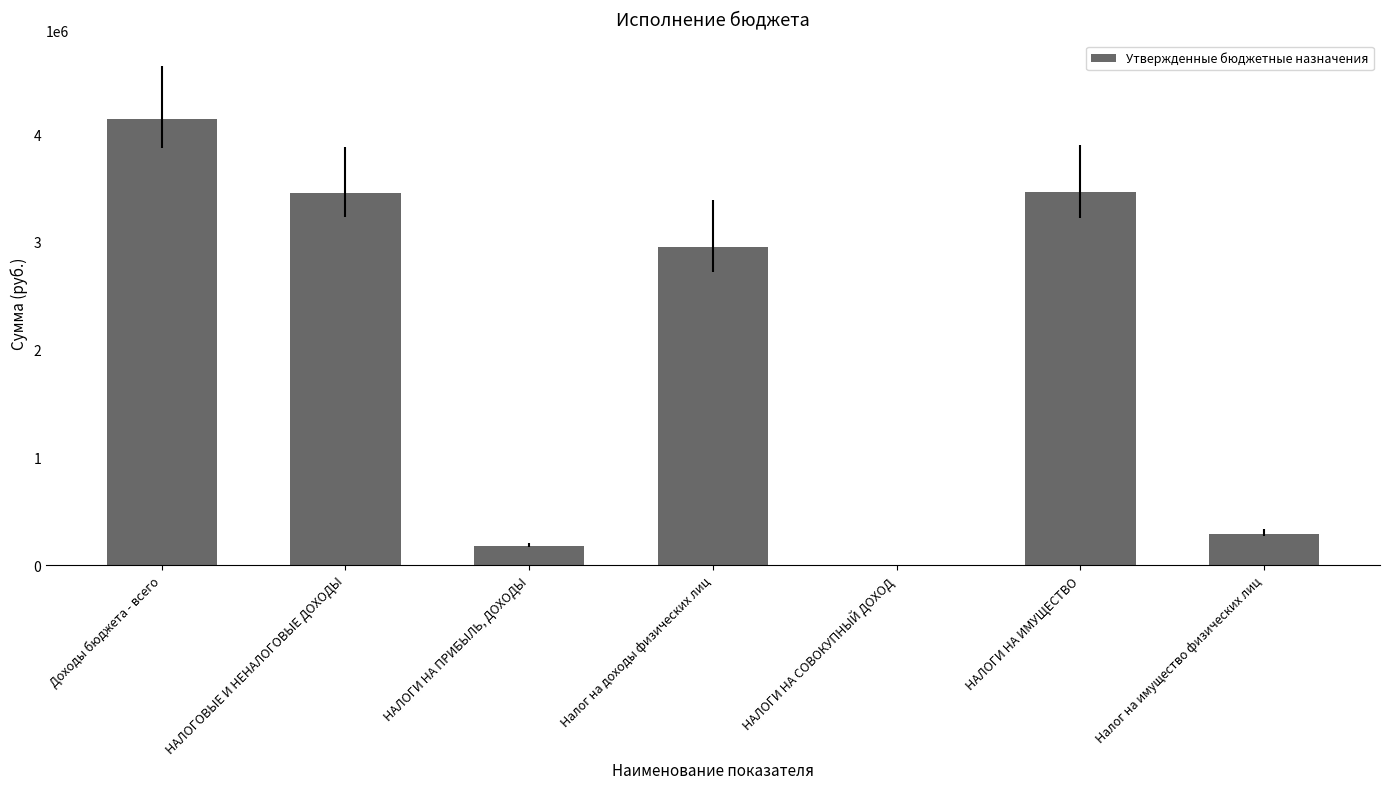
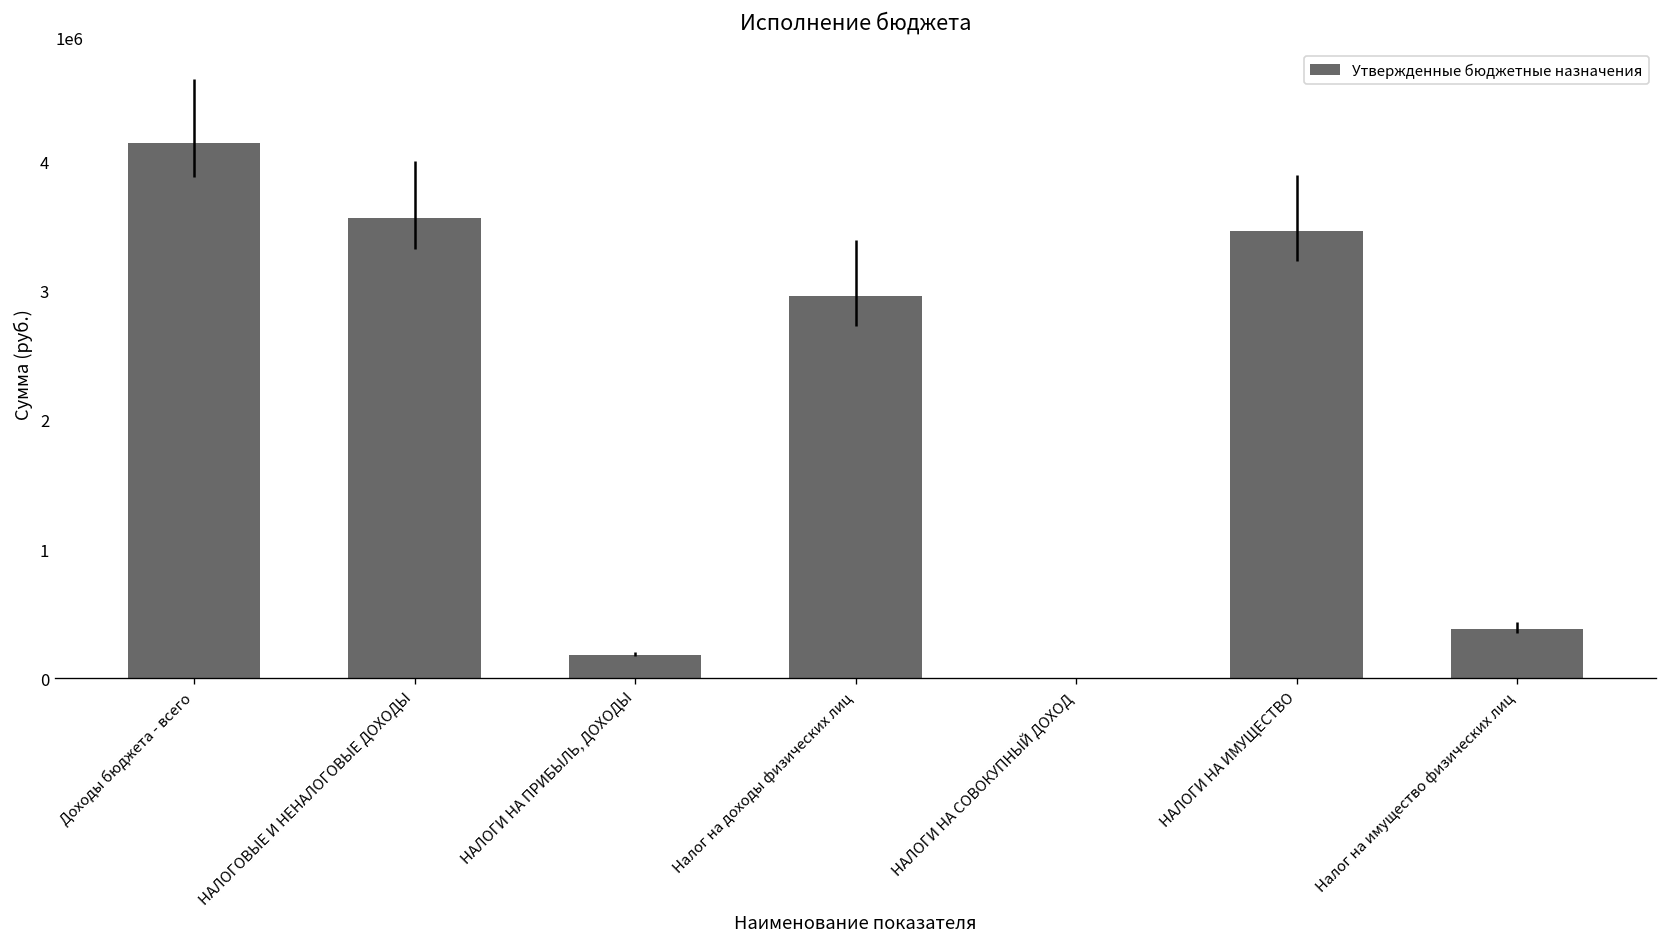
  {
    "Доходы бюджета - всего": 4140000,
-   "НАЛОГОВЫЕ И НЕНАЛОГОВЫЕ ДОХОДЫ": 3460000,
+   "НАЛОГОВЫЕ И НЕНАЛОГОВЫЕ ДОХОДЫ": 3560000,
    "НАЛОГИ НА ПРИБЫЛЬ, ДОХОДЫ": 180000,
    "Налог на доходы физических лиц": 2960000,
    "НАЛОГИ НА СОВОКУПНЫЙ ДОХОД": 0,
    "НАЛОГИ НА ИМУЩЕСТВО": 3460000,
-   "Налог на имущество физических лиц": 290000
+   "Налог на имущество физических лиц": 380000
  }
